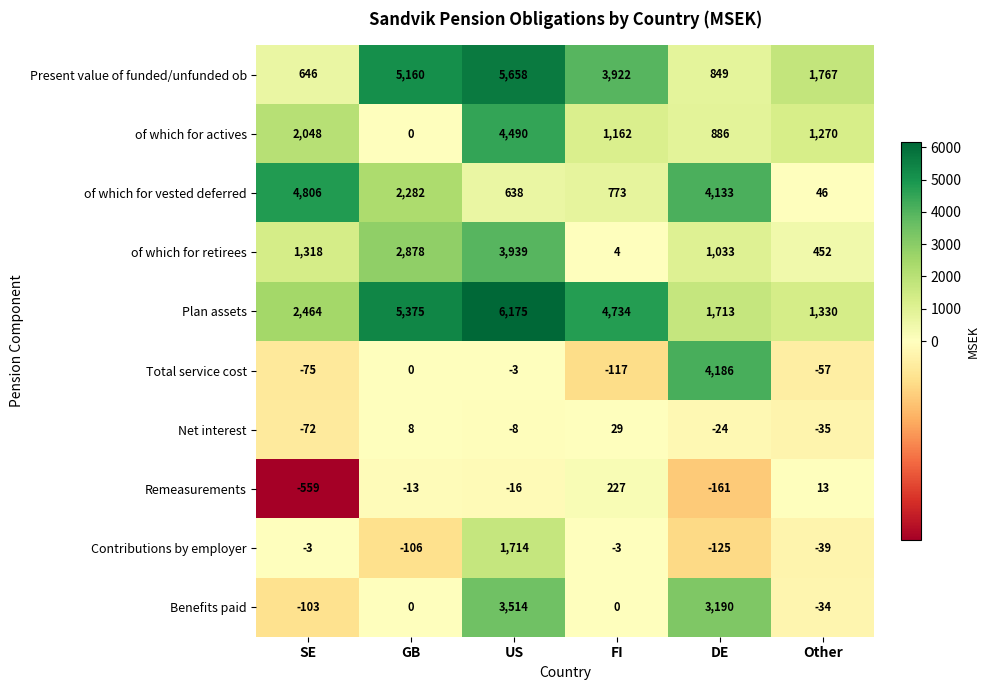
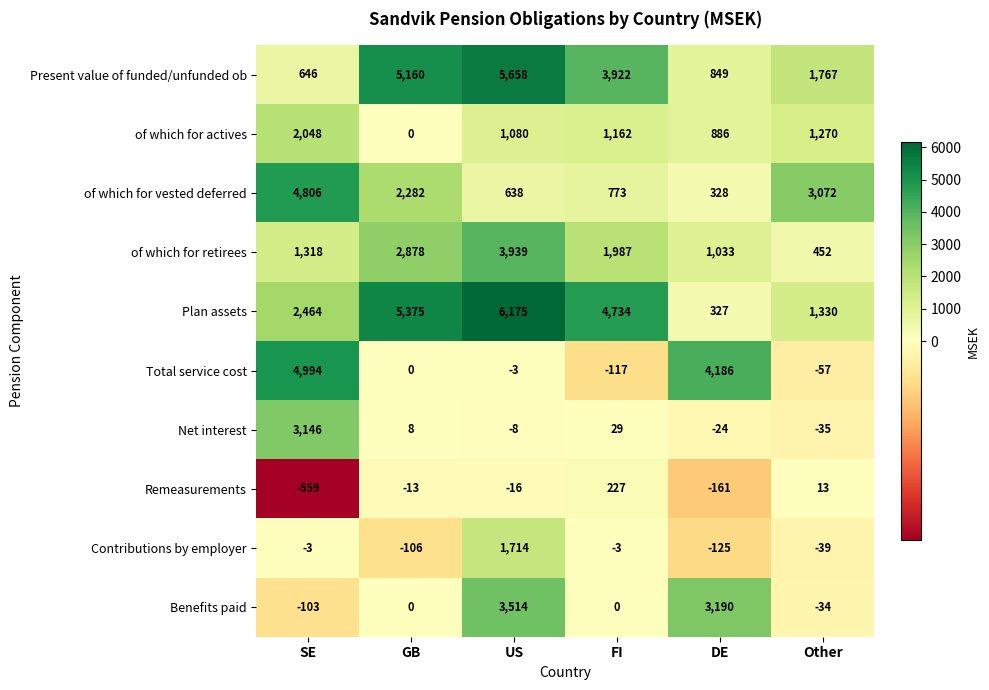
  {
    "Present value of funded/unfunded ob": {
      "SE": "646",
      "GB": "5,160",
      "US": "5,658",
      "FI": "3,922",
      "DE": "849",
      "Other": "1,767"
    },
    "of which for actives": {
      "SE": "2,048",
      "GB": "0",
-     "US": "4,490",
+     "US": "1,080",
      "FI": "1,162",
      "DE": "886",
      "Other": "1,270"
    },
    "of which for vested deferred": {
      "SE": "4,806",
      "GB": "2,282",
      "US": "638",
      "FI": "773",
-     "DE": "4,133",
-     "Other": "46"
+     "DE": "328",
+     "Other": "3,072"
    },
    "of which for retirees": {
      "SE": "1,318",
      "GB": "2,878",
      "US": "3,939",
-     "FI": "4",
+     "FI": "1,987",
      "DE": "1,033",
      "Other": "452"
    },
    "Plan assets": {
      "SE": "2,464",
      "GB": "5,375",
      "US": "6,175",
      "FI": "4,734",
-     "DE": "1,713",
+     "DE": "327",
      "Other": "1,330"
    },
    "Total service cost": {
-     "SE": "-75",
+     "SE": "4,994",
      "GB": "0",
      "US": "-3",
      "FI": "-117",
      "DE": "4,186",
      "Other": "-57"
    },
    "Net interest": {
-     "SE": "-72",
+     "SE": "3,146",
      "GB": "8",
      "US": "-8",
      "FI": "29",
      "DE": "-24",
      "Other": "-35"
    },
    "Remeasurements": {
      "SE": "-559",
      "GB": "-13",
      "US": "-16",
      "FI": "227",
      "DE": "-161",
      "Other": "13"
    },
    "Contributions by employer": {
      "SE": "-3",
      "GB": "-106",
      "US": "1,714",
      "FI": "-3",
      "DE": "-125",
      "Other": "-39"
    },
    "Benefits paid": {
      "SE": "-103",
      "GB": "0",
      "US": "3,514",
      "FI": "0",
      "DE": "3,190",
      "Other": "-34"
    }
  }
